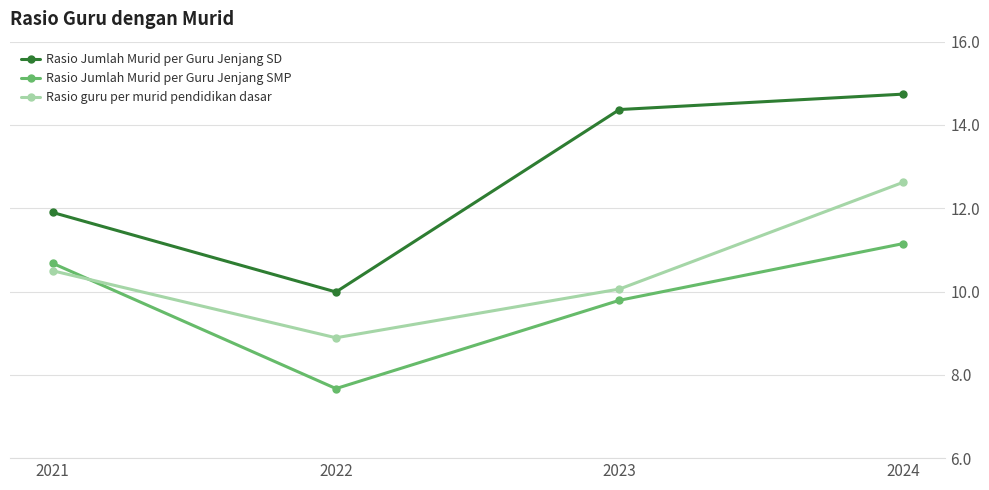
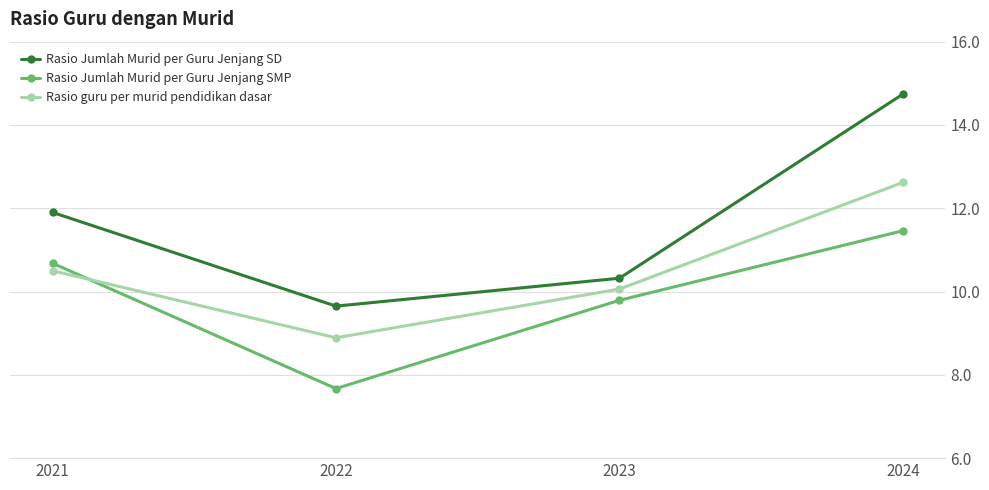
  {
    "Rasio Jumlah Murid per Guru Jenjang SD": {
      "2021": 11.9,
-     "2022": 10.0,
-     "2023": 14.4,
+     "2022": 9.7,
+     "2023": 10.3,
      "2024": 14.7
    },
    "Rasio Jumlah Murid per Guru Jenjang SMP": {
      "2021": 10.7,
      "2022": 7.7,
      "2023": 9.8,
-     "2024": 11.2
+     "2024": 11.5
    },
    "Rasio guru per murid pendidikan dasar": {
      "2021": 10.5,
      "2022": 8.9,
      "2023": 10.1,
      "2024": 12.6
    }
  }
